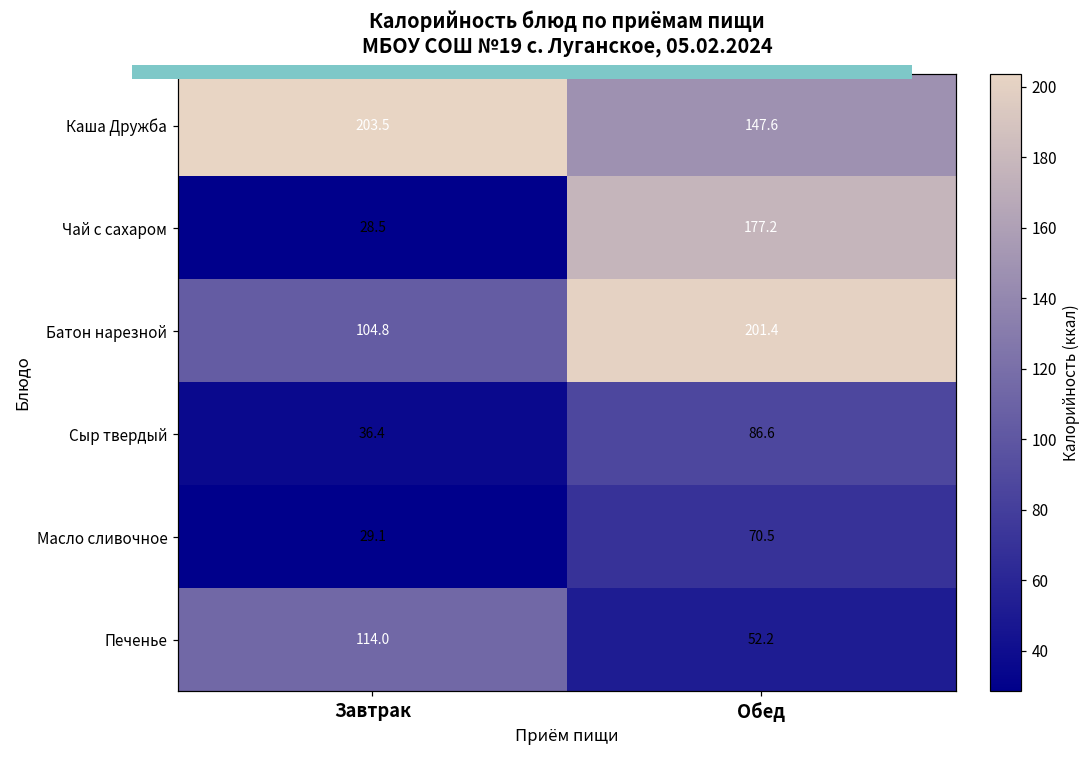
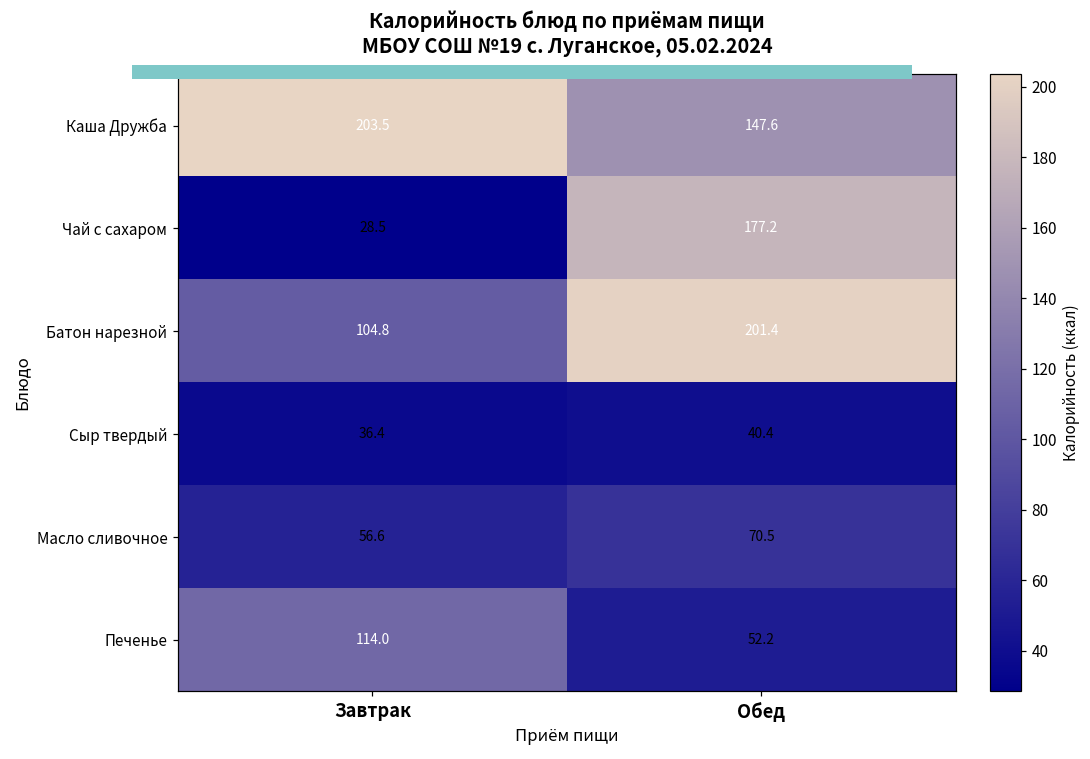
  {
    "Калорийность блюд по приёмам пищи МБОУ СОШ №19 с. Луганское, 05.02.2024": {
      "Каша Дружба": {
        "Завтрак": 203.5,
        "Обед": 147.6
      },
      "Чай с сахаром": {
        "Завтрак": 28.5,
        "Обед": 177.2
      },
      "Батон нарезной": {
        "Завтрак": 104.8,
        "Обед": 201.4
      },
      "Сыр твердый": {
        "Завтрак": 36.4,
-       "Обед": 86.6
+       "Обед": 40.4
      },
      "Масло сливочное": {
-       "Завтрак": 29.1,
+       "Завтрак": 56.6,
        "Обед": 70.5
      },
      "Печенье": {
        "Завтрак": 114.0,
        "Обед": 52.2
      }
    }
  }
